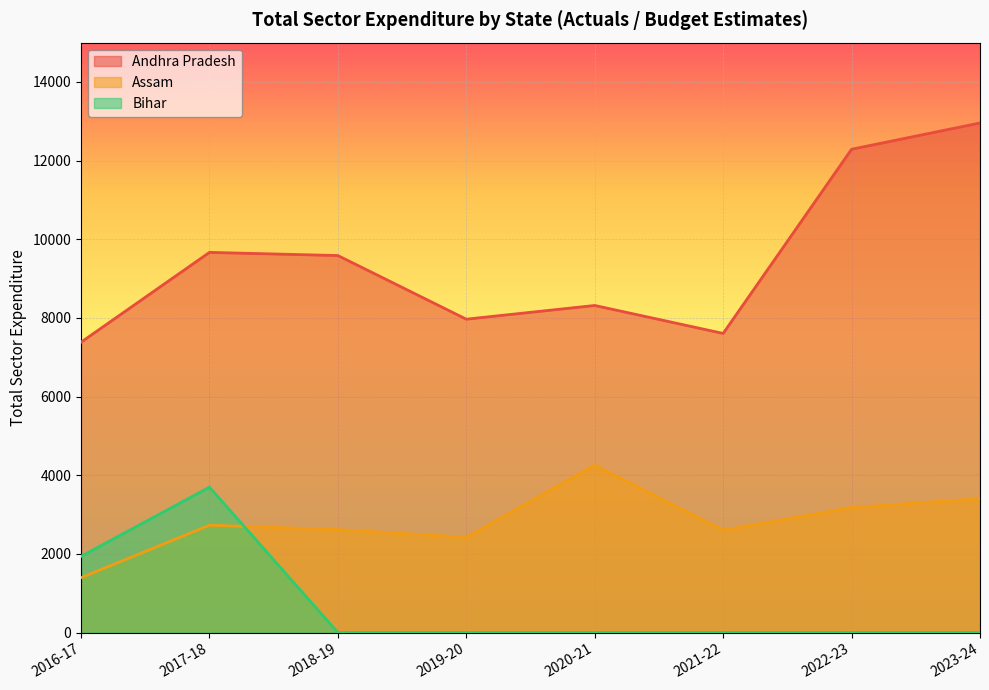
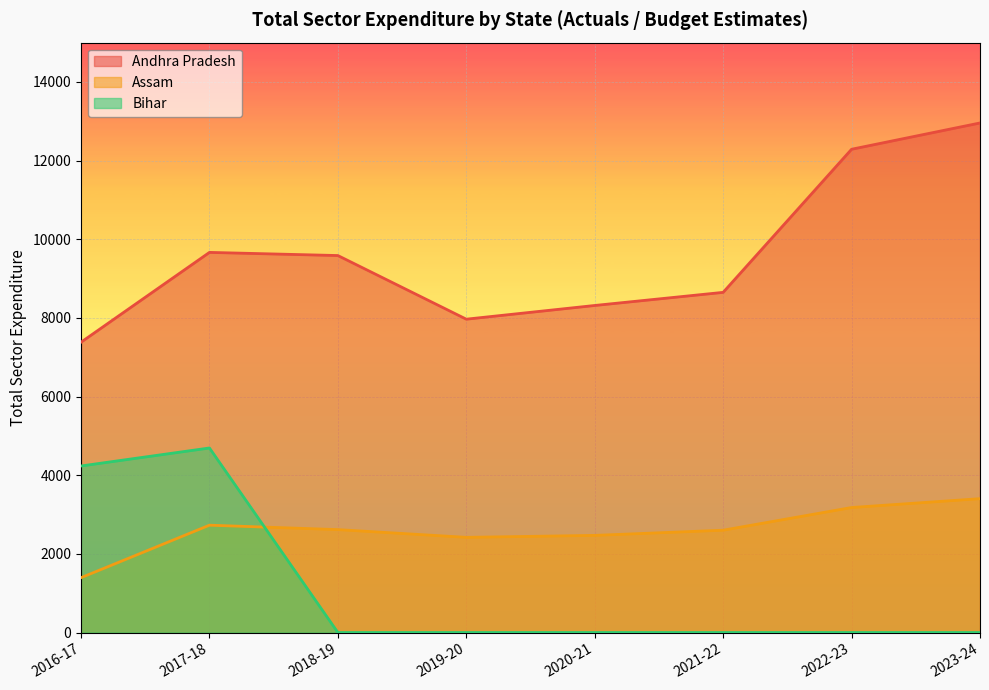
  {
    "Andhra Pradesh": {
      "2016-17": 7400,
      "2017-18": 9700,
      "2018-19": 9600,
      "2019-20": 8000,
      "2020-21": 8300,
-     "2021-22": 7600,
+     "2021-22": 8600,
      "2022-23": 12300,
      "2023-24": 13000
    },
    "Assam": {
      "2016-17": 1400,
      "2017-18": 2700,
      "2018-19": 2600,
      "2019-20": 2400,
-     "2020-21": 4300,
+     "2020-21": 2500,
      "2021-22": 2600,
      "2022-23": 3200,
      "2023-24": 3400
    },
    "Bihar": {
-     "2016-17": 1900,
-     "2017-18": 3700,
+     "2016-17": 4200,
+     "2017-18": 4700,
      "2018-19": 0,
      "2019-20": 0,
      "2020-21": 0,
      "2021-22": 0,
      "2022-23": 0,
      "2023-24": 0
    }
  }
